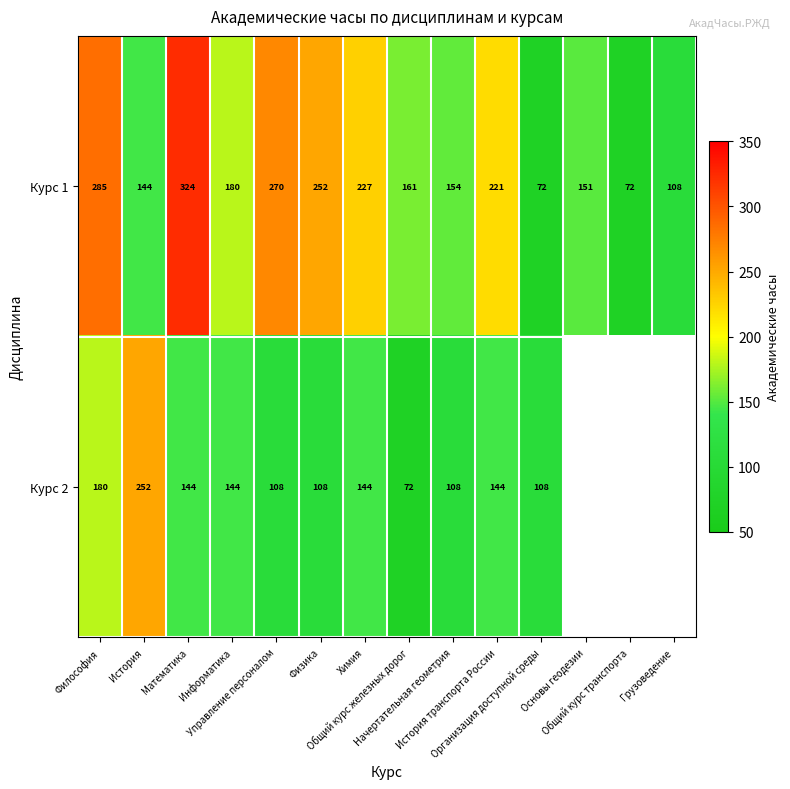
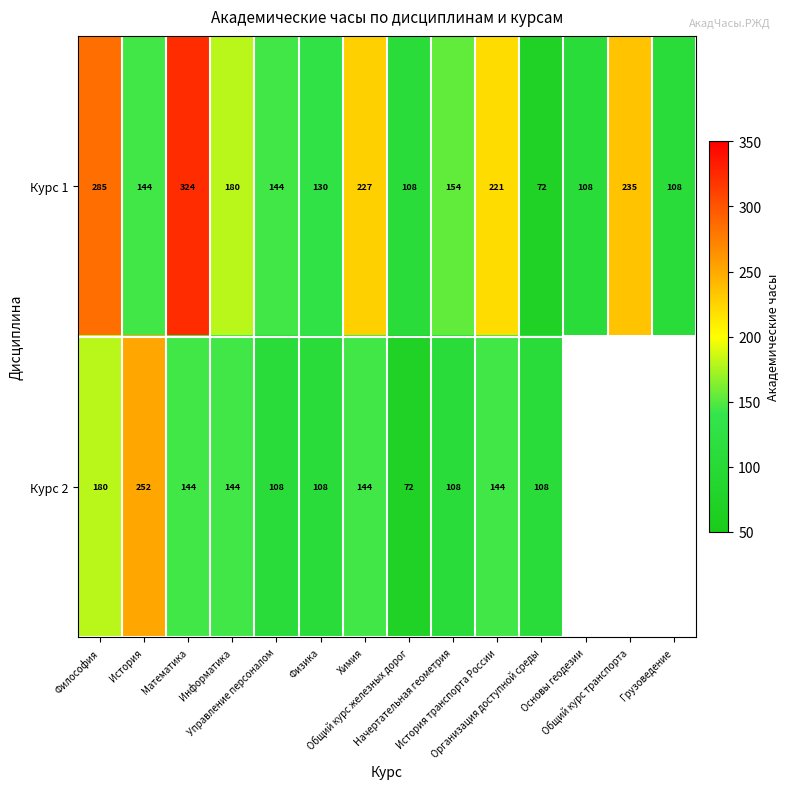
  {
    "Курс 1": {
      "Философия": 285,
      "История": 144,
      "Математика": 324,
      "Информатика": 180,
-     "Управление персоналом": 270,
-     "Физика": 252,
+     "Управление персоналом": 144,
+     "Физика": 130,
      "Химия": 227,
-     "Общий курс железных дорог": 161,
+     "Общий курс железных дорог": 108,
      "Начертательная геометрия": 154,
      "История транспорта России": 221,
      "Организация доступной среды": 72,
-     "Основы геодезии": 151,
-     "Общий курс транспорта": 72,
+     "Основы геодезии": 108,
+     "Общий курс транспорта": 235,
      "Грузоведение": 108
    },
    "Курс 2": {
      "Философия": 180,
      "История": 252,
      "Математика": 144,
      "Информатика": 144,
      "Управление персоналом": 108,
      "Физика": 108,
      "Химия": 144,
      "Общий курс железных дорог": 72,
      "Начертательная геометрия": 108,
      "История транспорта России": 144,
      "Организация доступной среды": 108
    }
  }
